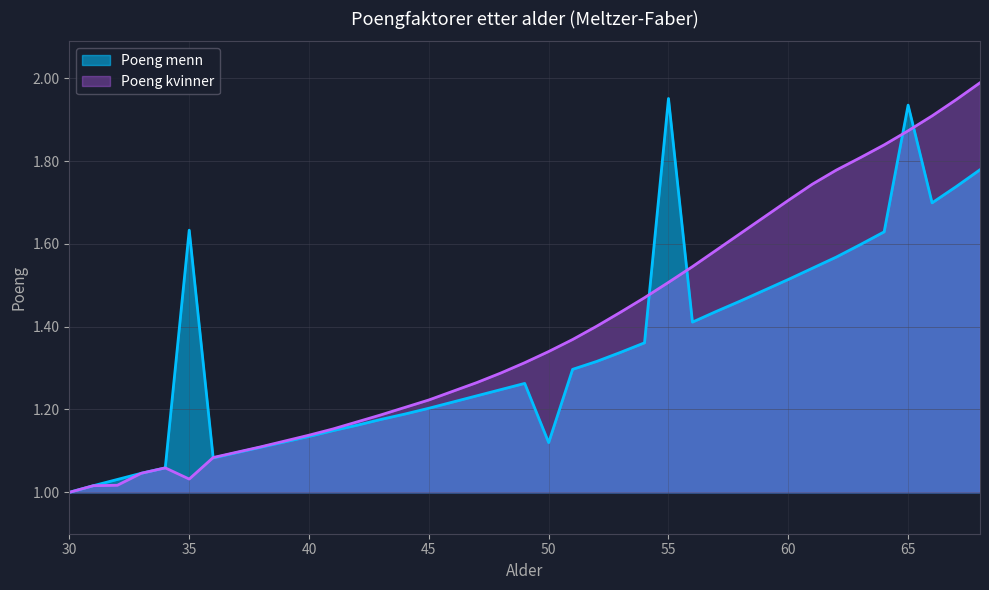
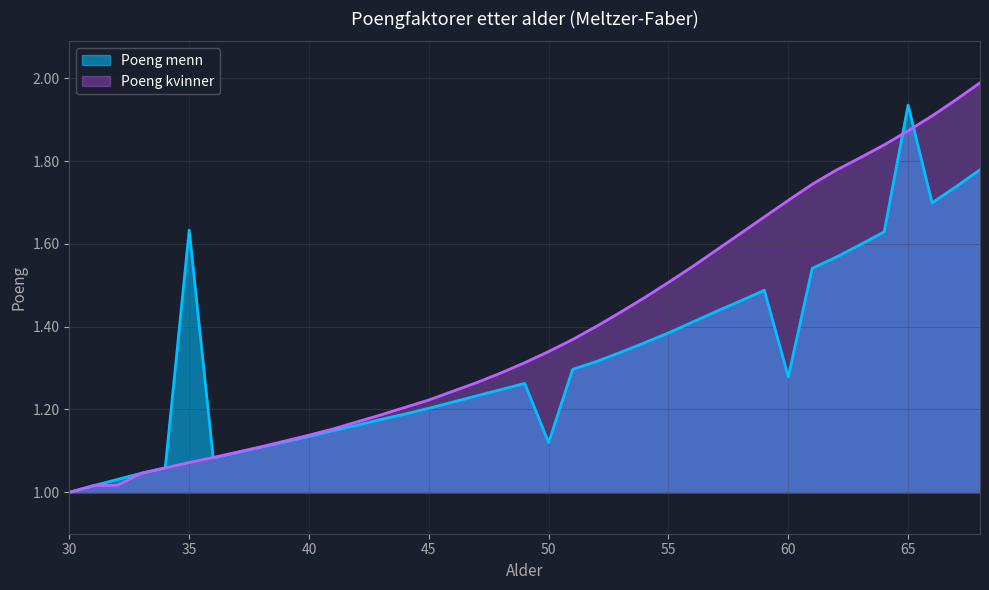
  {
    "Poeng menn": {
      "35": 1.63,
      "45": 1.20,
      "50": 1.12,
-     "55": 1.95,
-     "60": 1.51,
+     "55": 1.39,
+     "60": 1.28,
      "65": 1.94
    },
    "Poeng kvinner": {
-     "35": 1.03,
+     "35": 1.07,
      "45": 1.22,
      "50": 1.34,
      "55": 1.51,
      "60": 1.71,
      "65": 1.87
    }
  }
